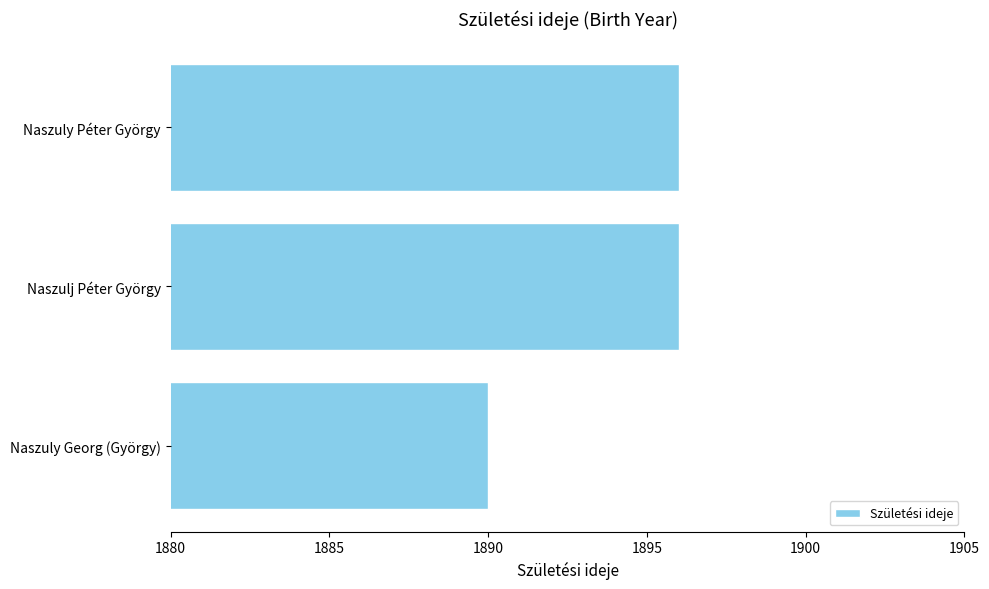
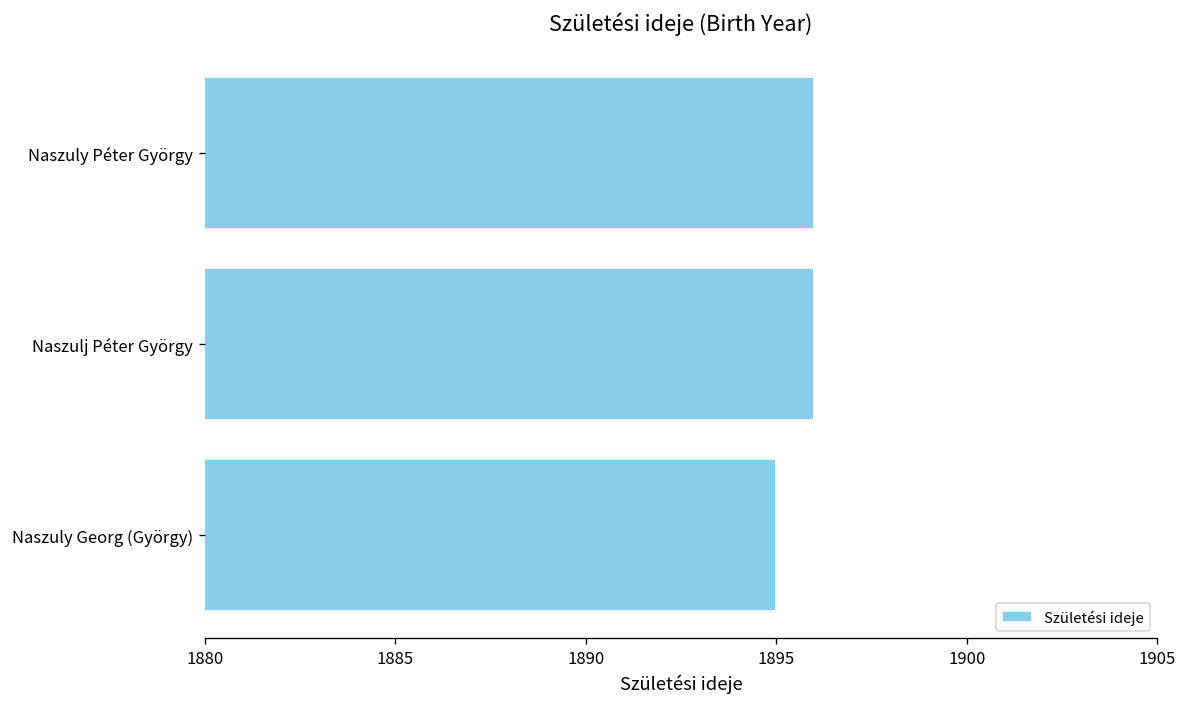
  {
    "Naszuly Péter György": 1896,
    "Naszulj Péter György": 1896,
-   "Naszuly Georg (György)": 1890
+   "Naszuly Georg (György)": 1895
  }
